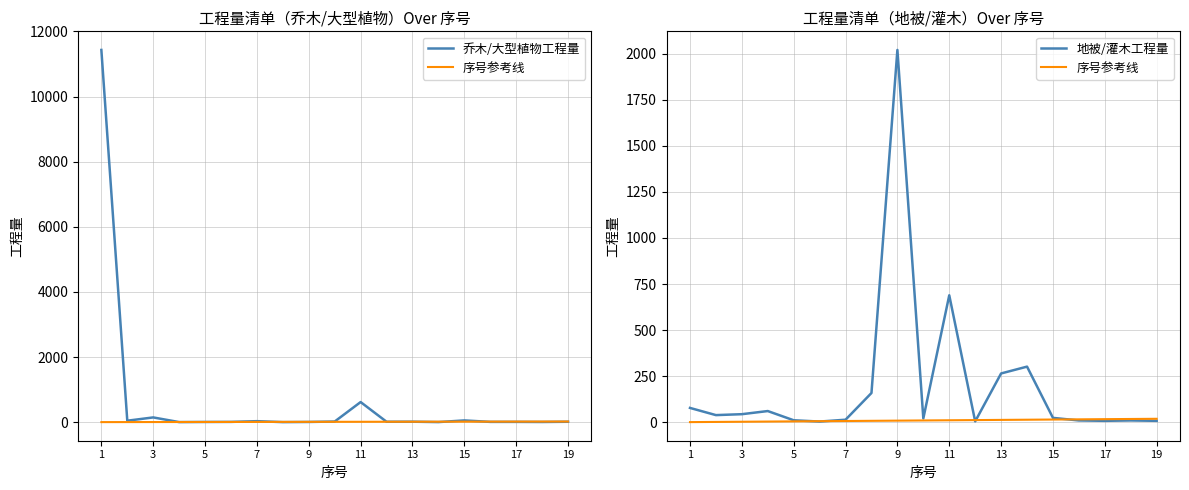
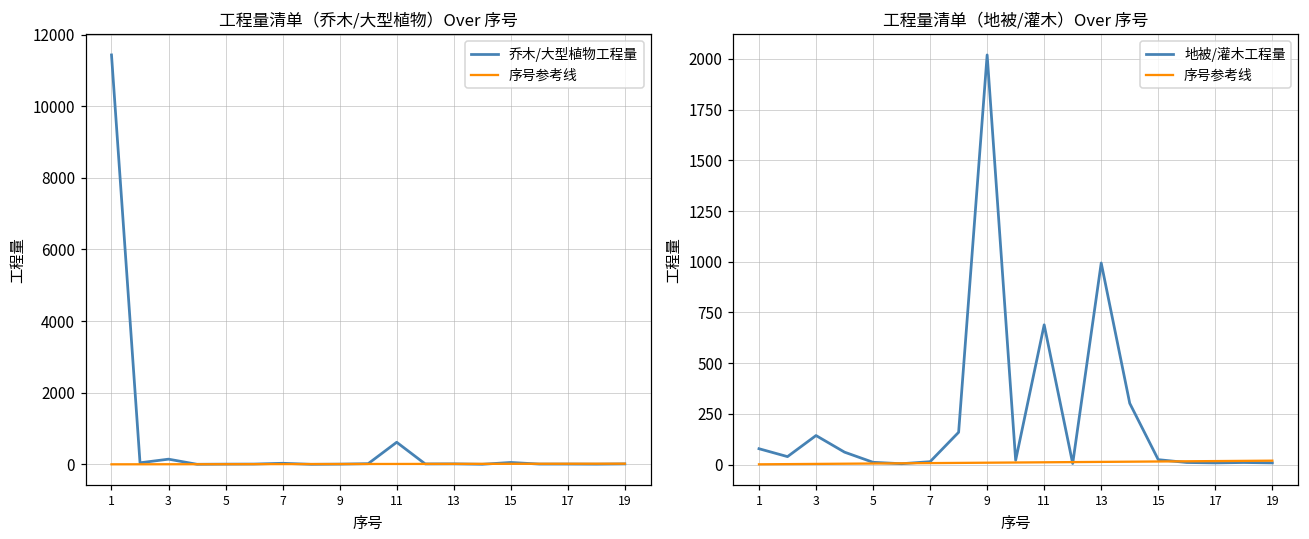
  {
    "工程量清单（乔木/大型植物）Over 序号": {
      "乔木/大型植物工程量": {
        "1": 11400,
        "3": 100,
        "11": 600
      },
      "序号参考线": {
        "1": 0,
        "3": 0,
        "11": 0
      }
    },
    "工程量清单（地被/灌木）Over 序号": {
      "地被/灌木工程量": {
        "1": 80,
-       "3": 40,
+       "3": 140,
        "9": 2020,
        "11": 690,
-       "13": 270
+       "13": 990
      },
      "序号参考线": {
        "1": 0,
        "3": 0,
        "9": 10,
        "11": 10,
        "13": 10
      }
    }
  }
